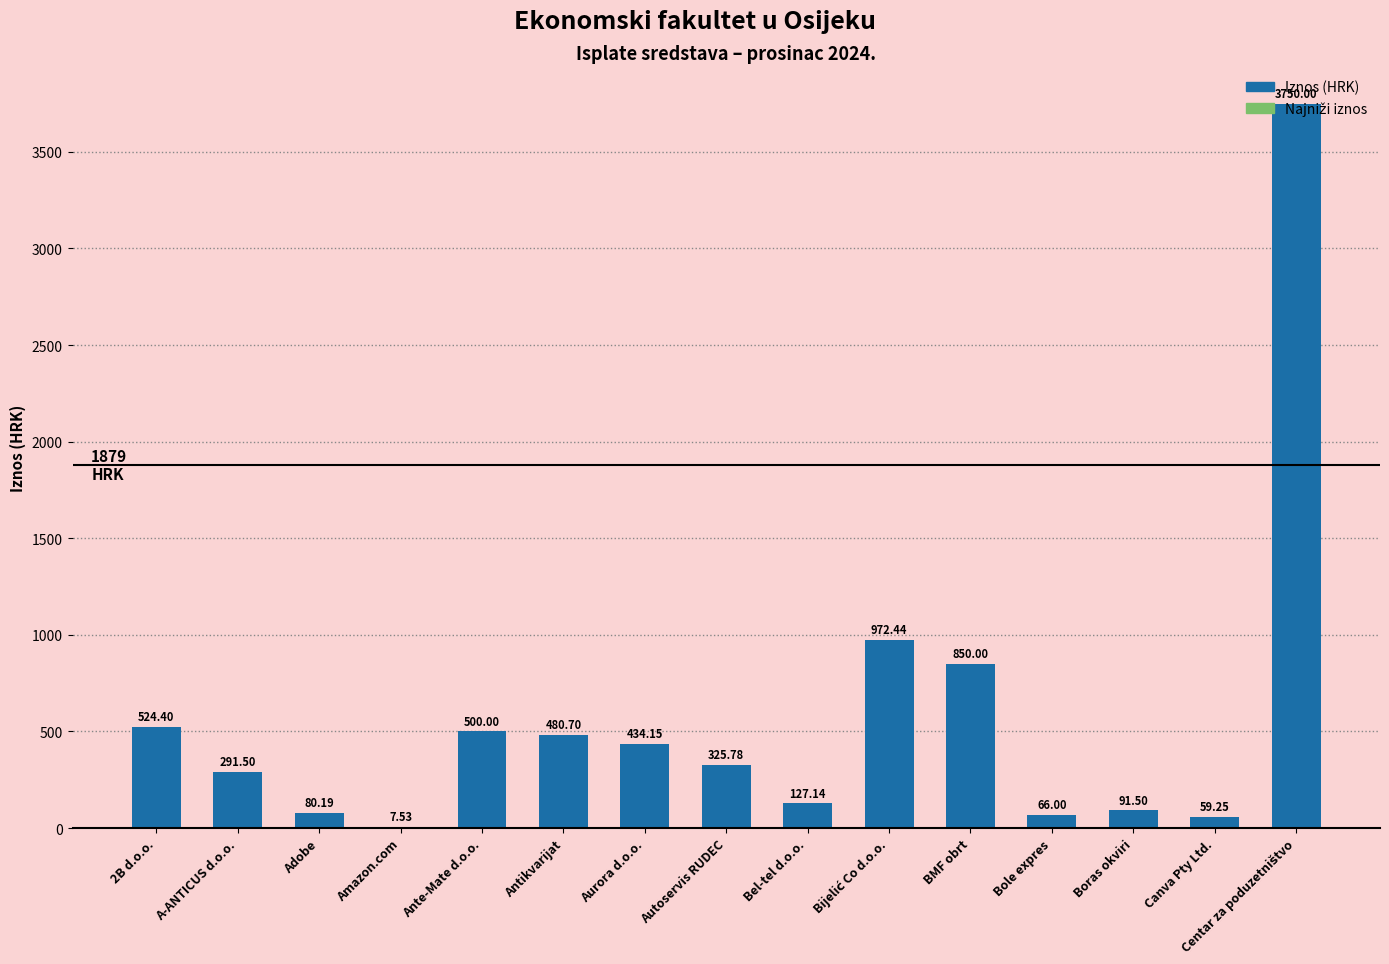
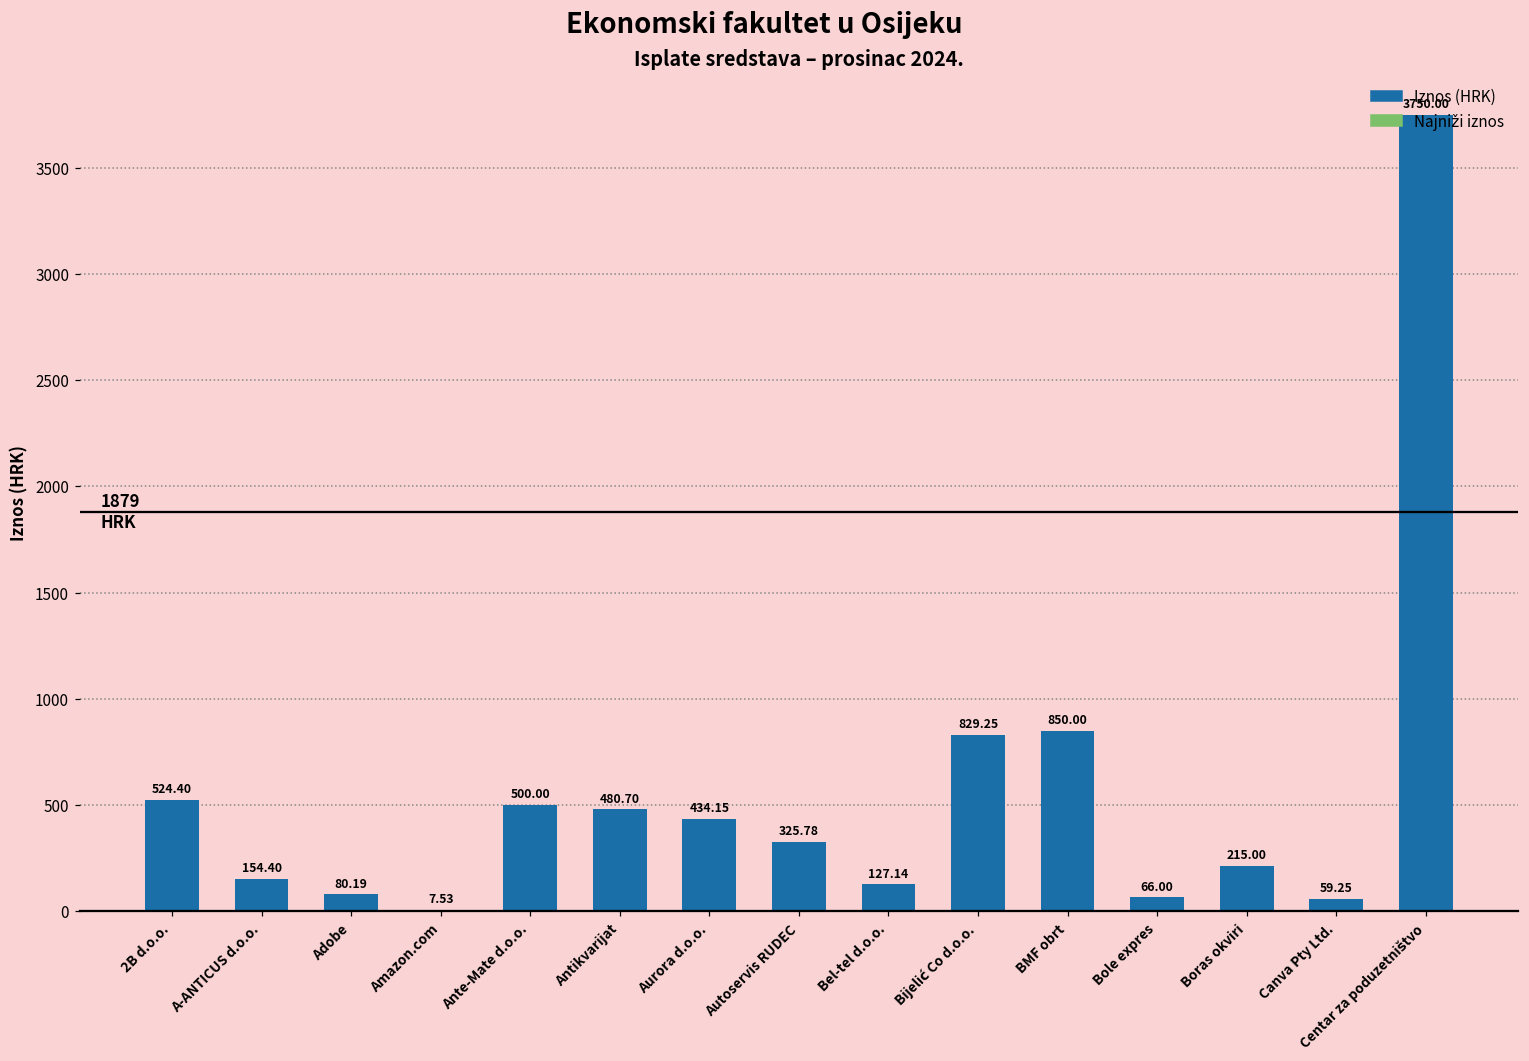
  {
    "2B d.o.o.": 524.40,
-   "A-ANTICUS d.o.o.": 291.50,
+   "A-ANTICUS d.o.o.": 154.40,
    "Adobe": 80.19,
    "Amazon.com": 7.53,
    "Ante-Mate d.o.o.": 500.00,
    "Antikvarijat": 480.70,
    "Aurora d.o.o.": 434.15,
    "Autoservis RUDEC": 325.78,
    "Bel-tel d.o.o.": 127.14,
-   "Bijelić Co d.o.o.": 972.44,
+   "Bijelić Co d.o.o.": 829.25,
    "BMF obrt": 850.00,
    "Bole expres": 66.00,
-   "Boras okviri": 91.50,
+   "Boras okviri": 215.00,
    "Canva Pty Ltd.": 59.25,
    "Centar za poduzetništvo": 3750.00
  }
